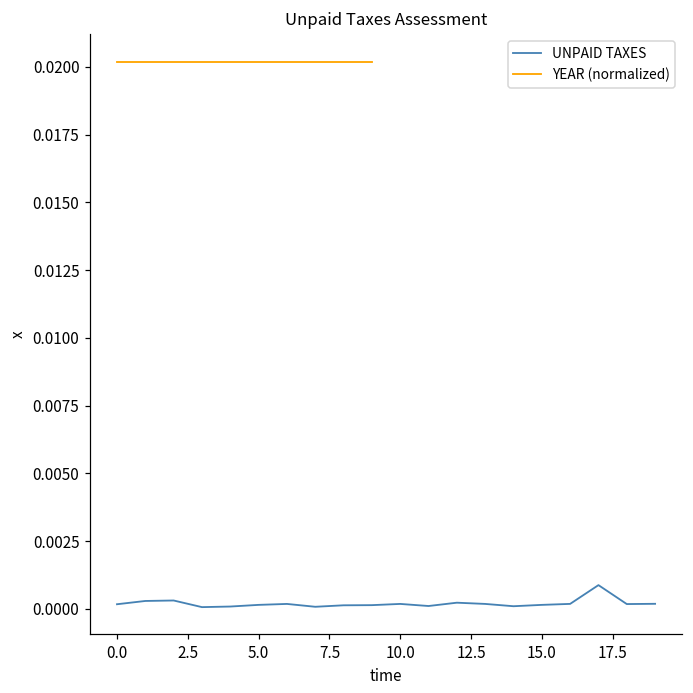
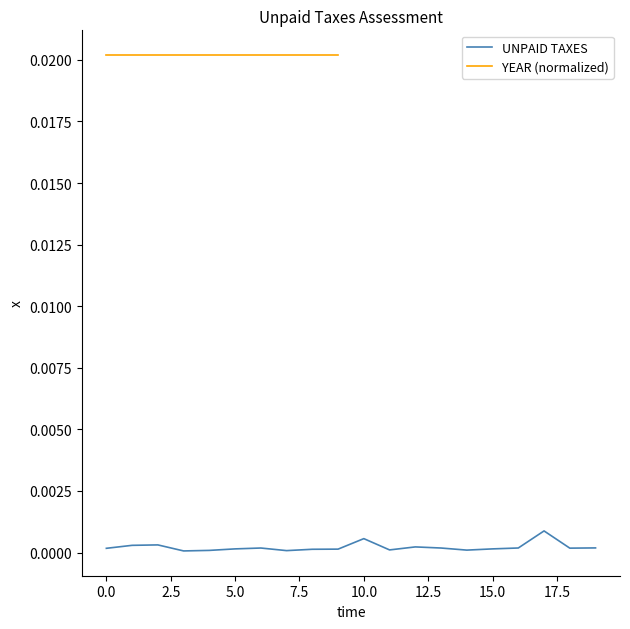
  {
    "UNPAID TAXES": {
      "0.0": 0.0002,
      "5.0": 0.0002,
-     "10.0": 0.0002,
+     "10.0": 0.0006,
      "15.0": 0.0002
    },
    "YEAR (normalized)": {
      "0.0": 0.0202,
      "5.0": 0.0202
    }
  }
